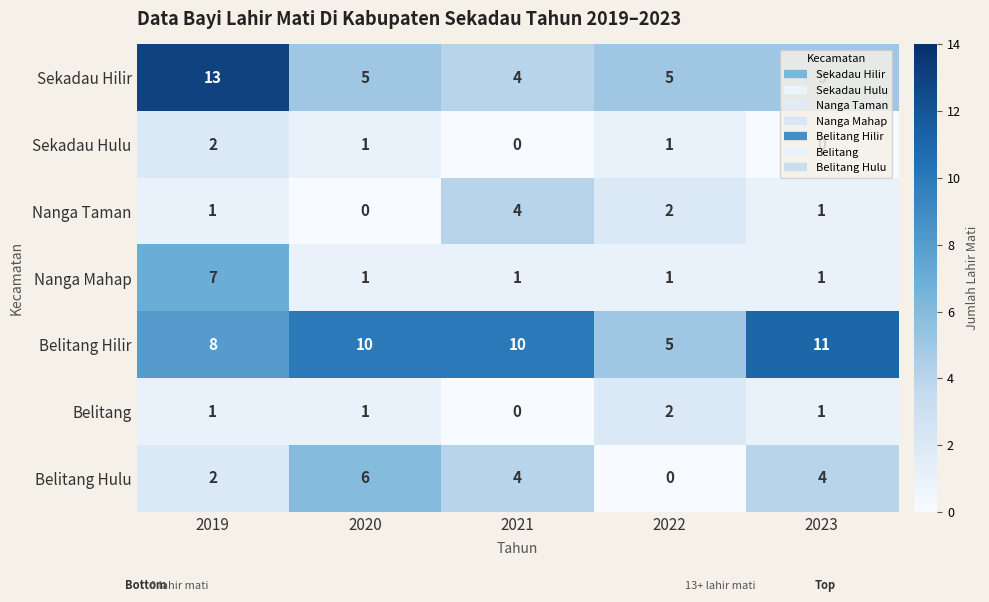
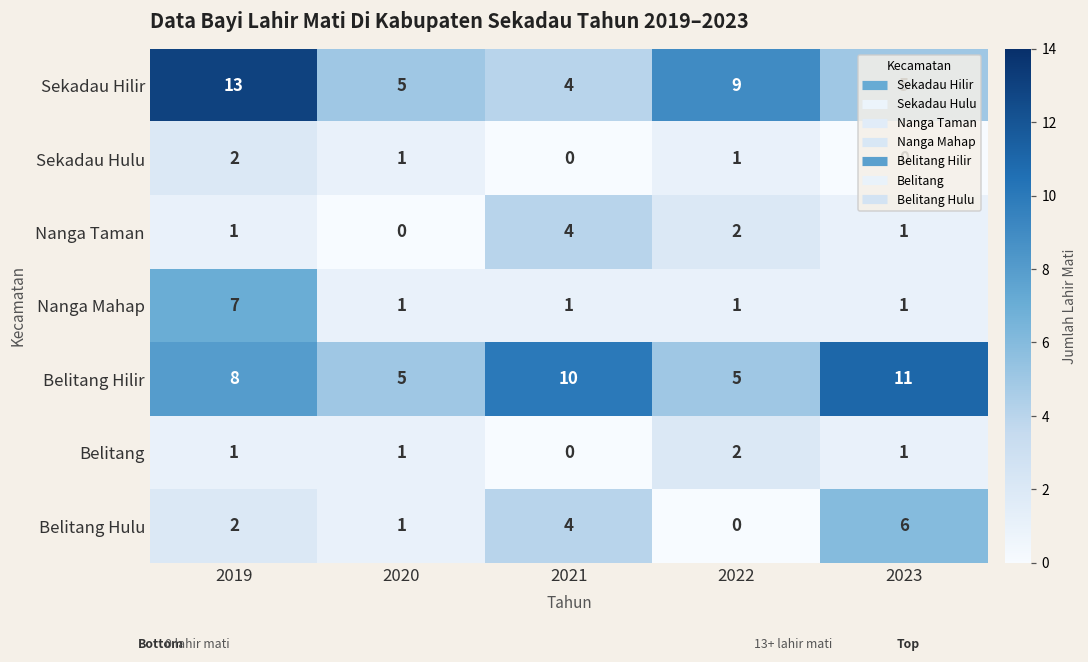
  {
    "Sekadau Hilir": {
      "2019": 13,
      "2020": 5,
      "2021": 4,
-     "2022": 5
+     "2022": 9
    },
    "Sekadau Hulu": {
      "2019": 2,
      "2020": 1,
      "2021": 0,
      "2022": 1
    },
    "Nanga Taman": {
      "2019": 1,
      "2020": 0,
      "2021": 4,
      "2022": 2,
      "2023": 1
    },
    "Nanga Mahap": {
      "2019": 7,
      "2020": 1,
      "2021": 1,
      "2022": 1,
      "2023": 1
    },
    "Belitang Hilir": {
      "2019": 8,
-     "2020": 10,
+     "2020": 5,
      "2021": 10,
      "2022": 5,
      "2023": 11
    },
    "Belitang": {
      "2019": 1,
      "2020": 1,
      "2021": 0,
      "2022": 2,
      "2023": 1
    },
    "Belitang Hulu": {
      "2019": 2,
-     "2020": 6,
+     "2020": 1,
      "2021": 4,
      "2022": 0,
-     "2023": 4
+     "2023": 6
    }
  }
